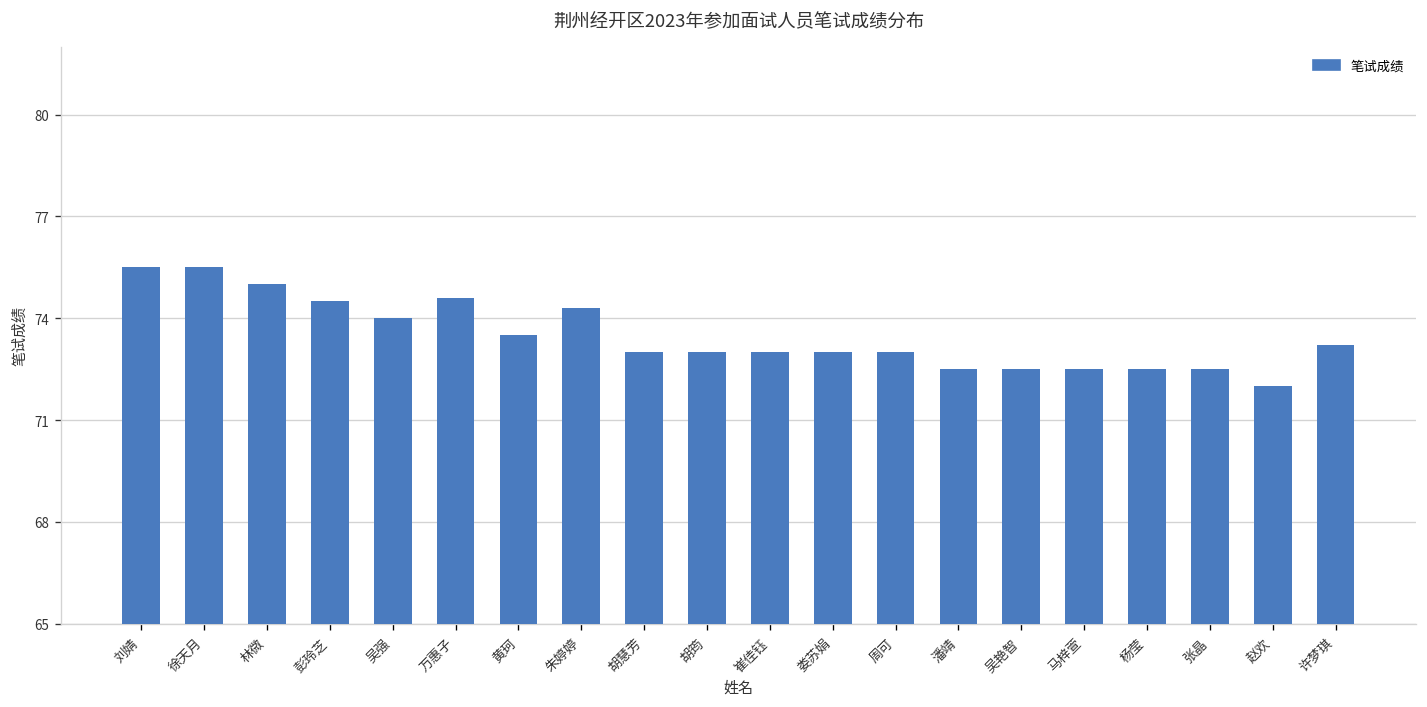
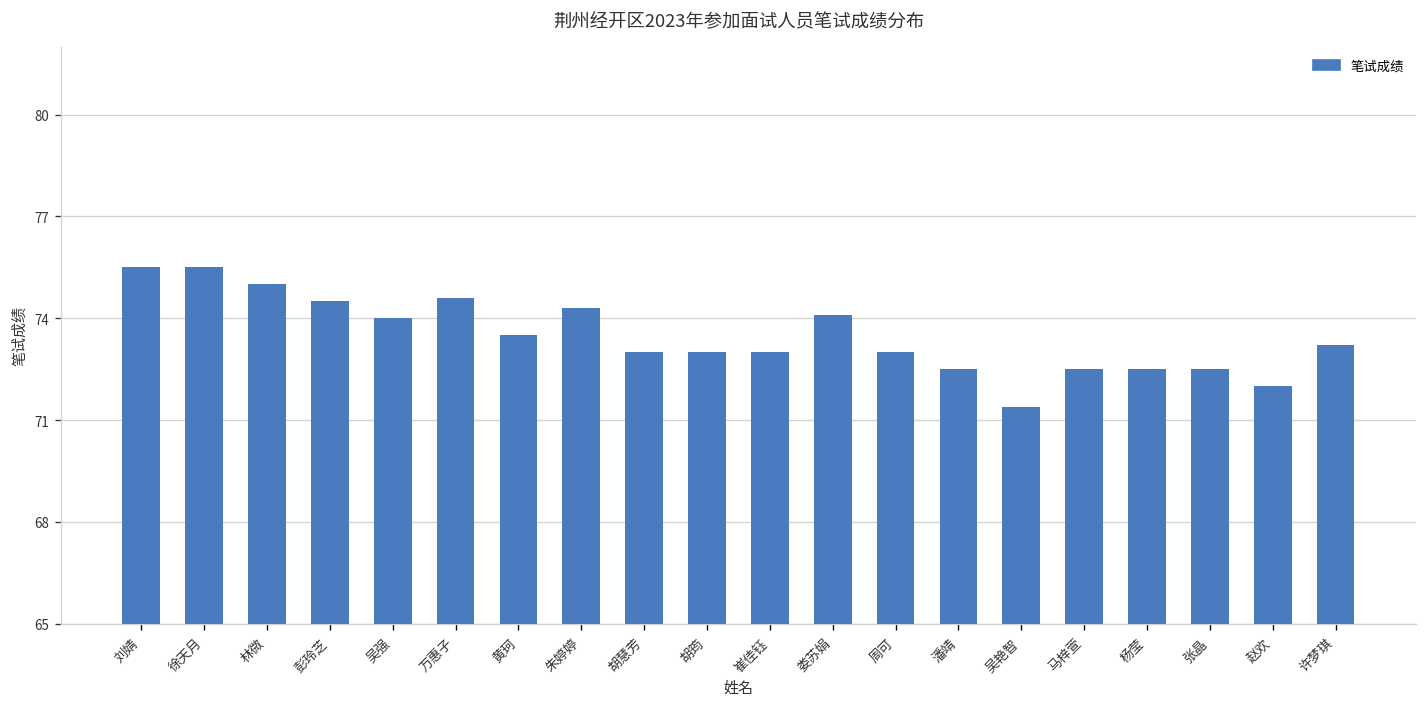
  {
    "刘婧": 75.5,
    "徐天月": 75.5,
    "林微": 75.0,
    "彭玲芝": 74.5,
    "吴强": 74.0,
    "万惠子": 74.6,
    "黄珂": 73.5,
    "朱婷婷": 74.3,
    "胡慧芳": 73.0,
    "胡筠": 73.0,
    "崔佳钰": 73.0,
-   "娄苏娟": 73.0,
+   "娄苏娟": 74.1,
    "周可": 73.0,
    "潘靖": 72.5,
-   "吴艳智": 72.5,
+   "吴艳智": 71.4,
    "马梓萱": 72.5,
    "杨莹": 72.5,
    "张晶": 72.5,
    "赵欢": 72.0,
    "许梦琪": 73.2
  }
